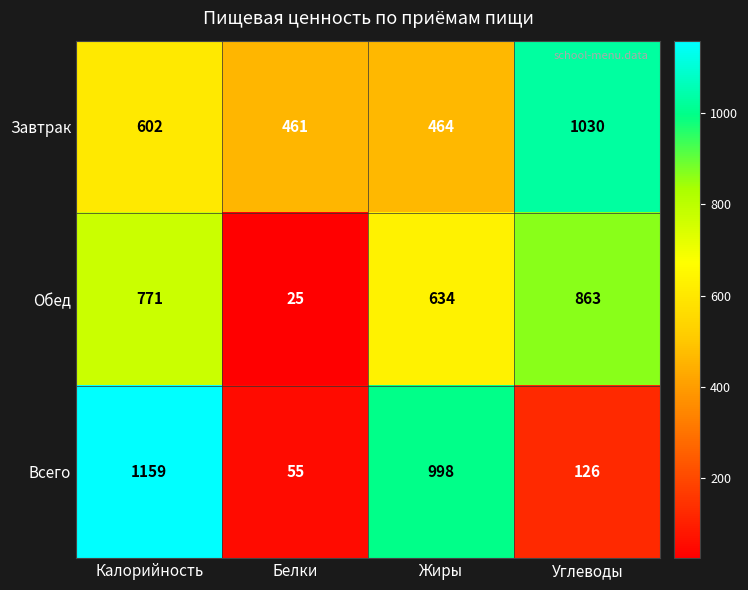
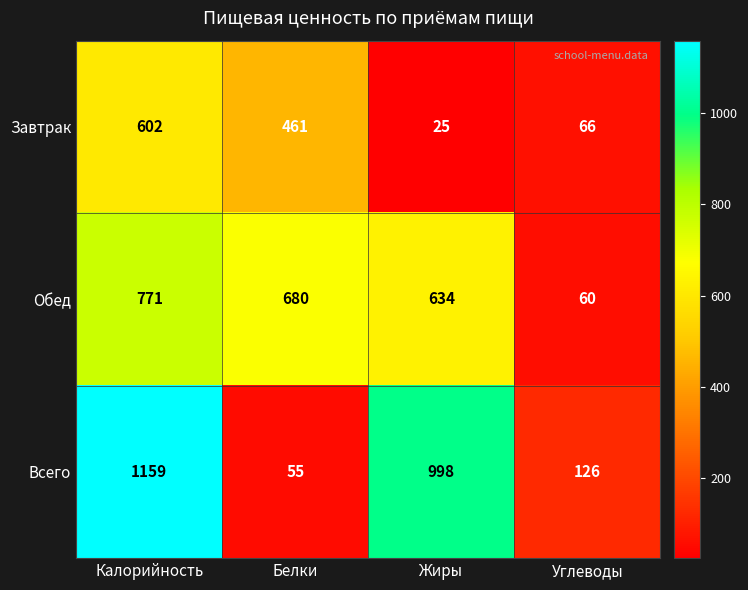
  {
    "Завтрак": {
      "Калорийность": 602,
      "Белки": 461,
-     "Жиры": 464,
-     "Углеводы": 1030
+     "Жиры": 25,
+     "Углеводы": 66
    },
    "Обед": {
      "Калорийность": 771,
-     "Белки": 25,
+     "Белки": 680,
      "Жиры": 634,
-     "Углеводы": 863
+     "Углеводы": 60
    },
    "Всего": {
      "Калорийность": 1159,
      "Белки": 55,
      "Жиры": 998,
      "Углеводы": 126
    }
  }
